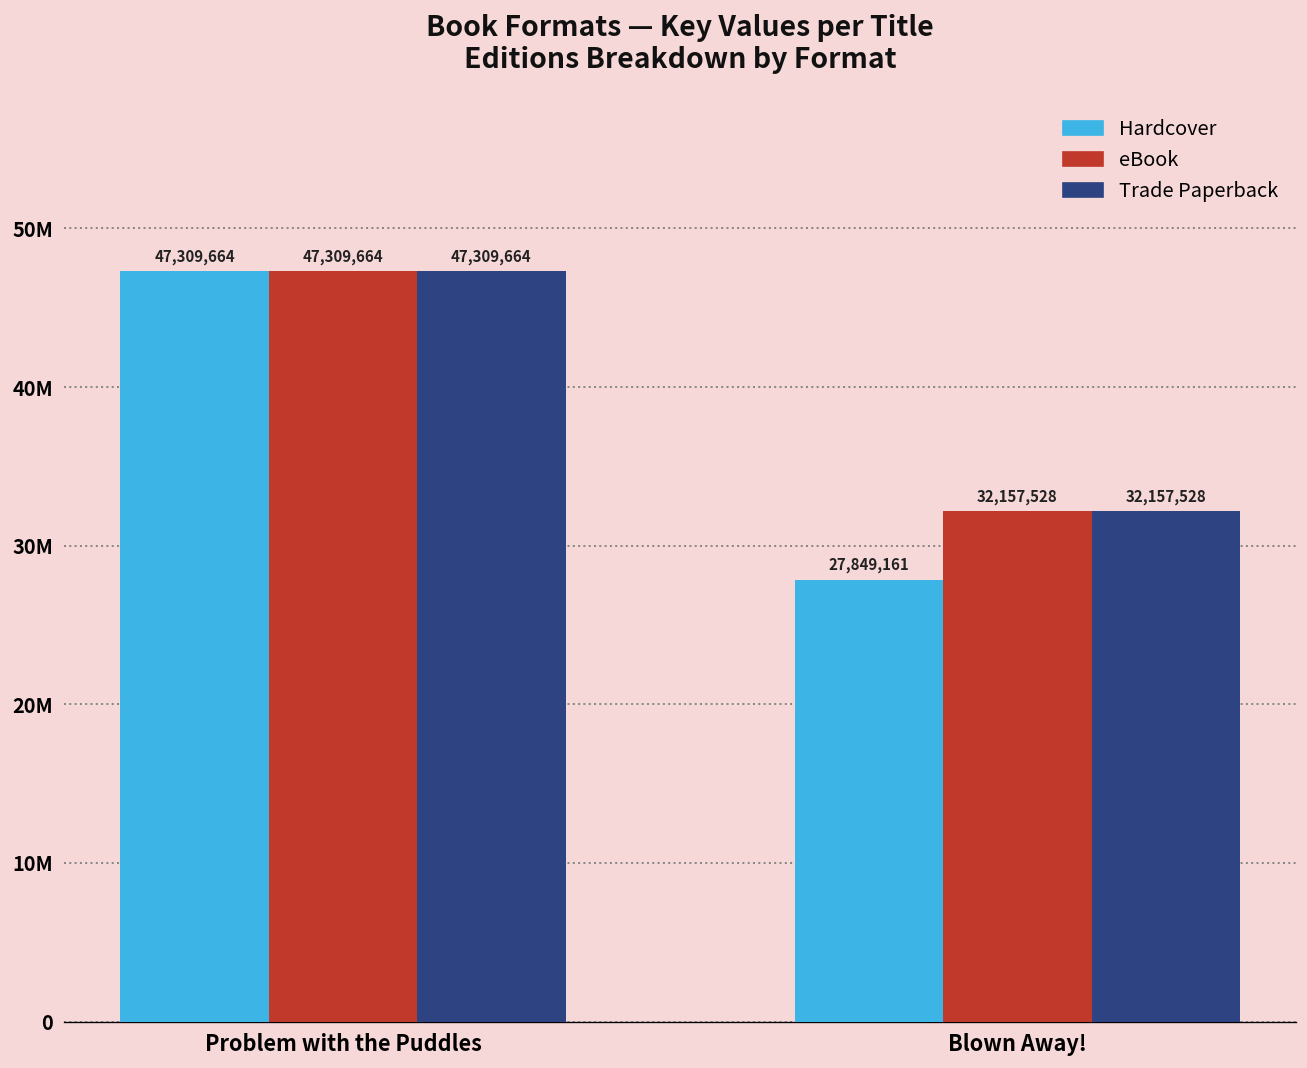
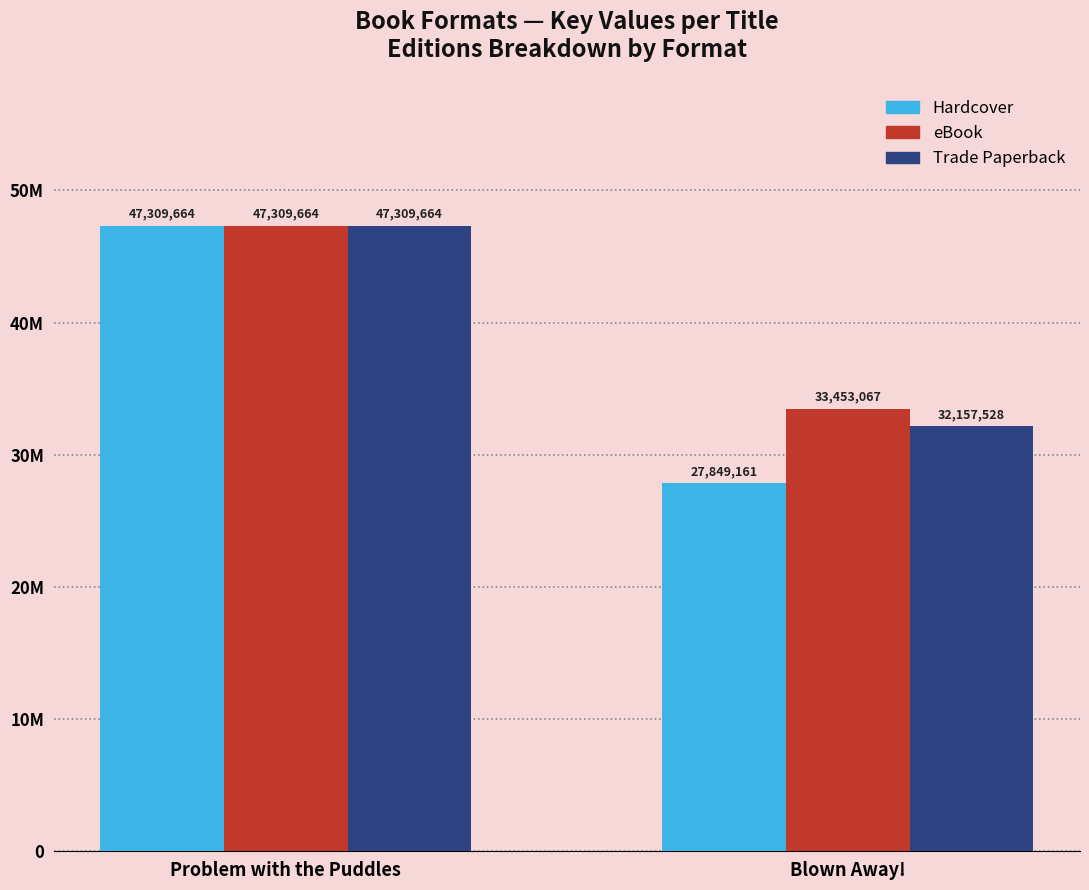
  {
    "Hardcover": {
      "Problem with the Puddles": "47,309,664",
      "Blown Away!": "27,849,161"
    },
    "eBook": {
      "Problem with the Puddles": "47,309,664",
-     "Blown Away!": "32,157,528"
+     "Blown Away!": "33,453,067"
    },
    "Trade Paperback": {
      "Problem with the Puddles": "47,309,664",
      "Blown Away!": "32,157,528"
    }
  }
